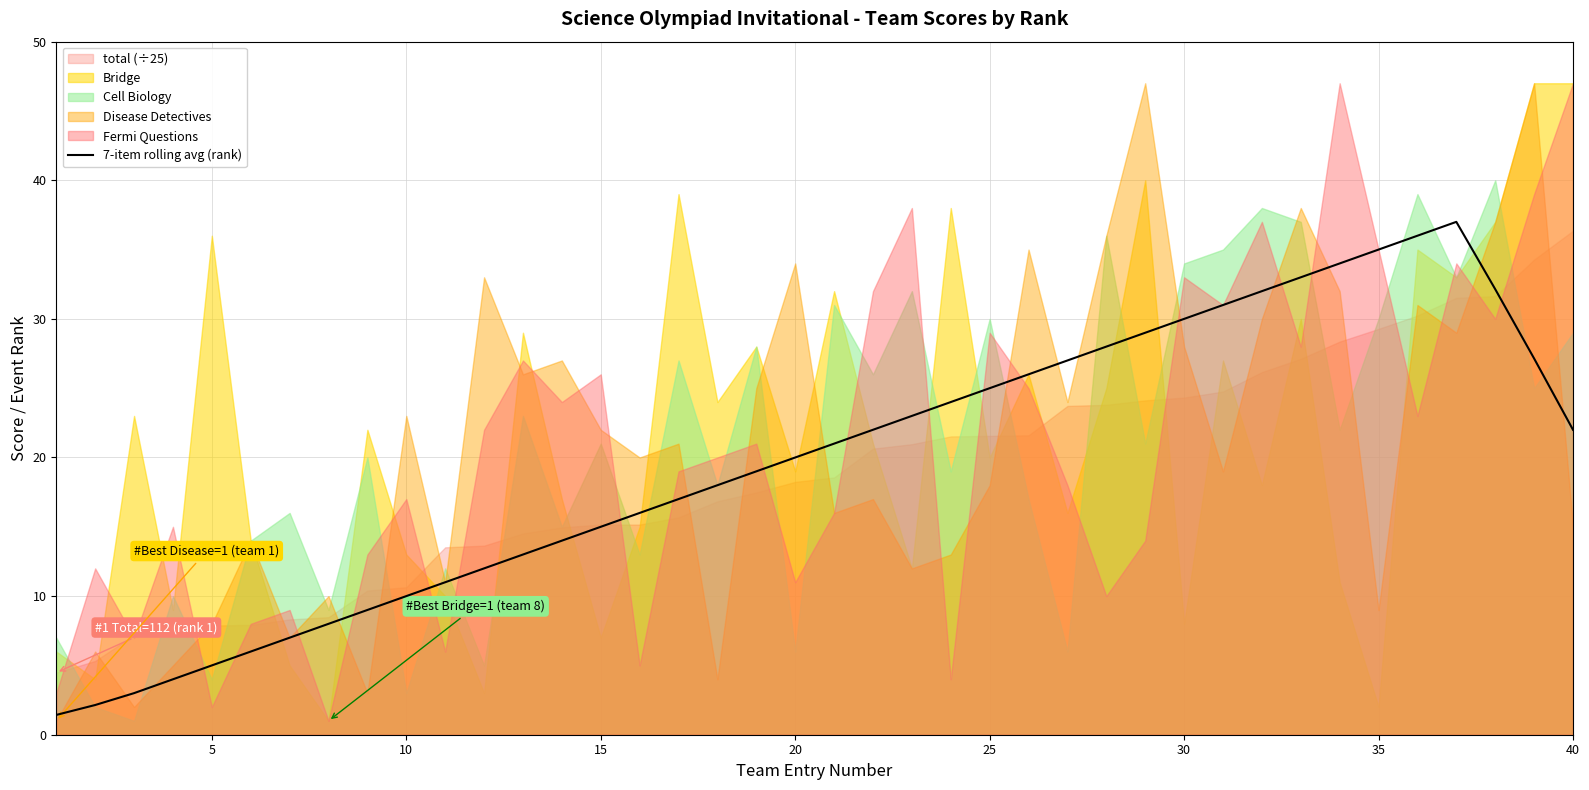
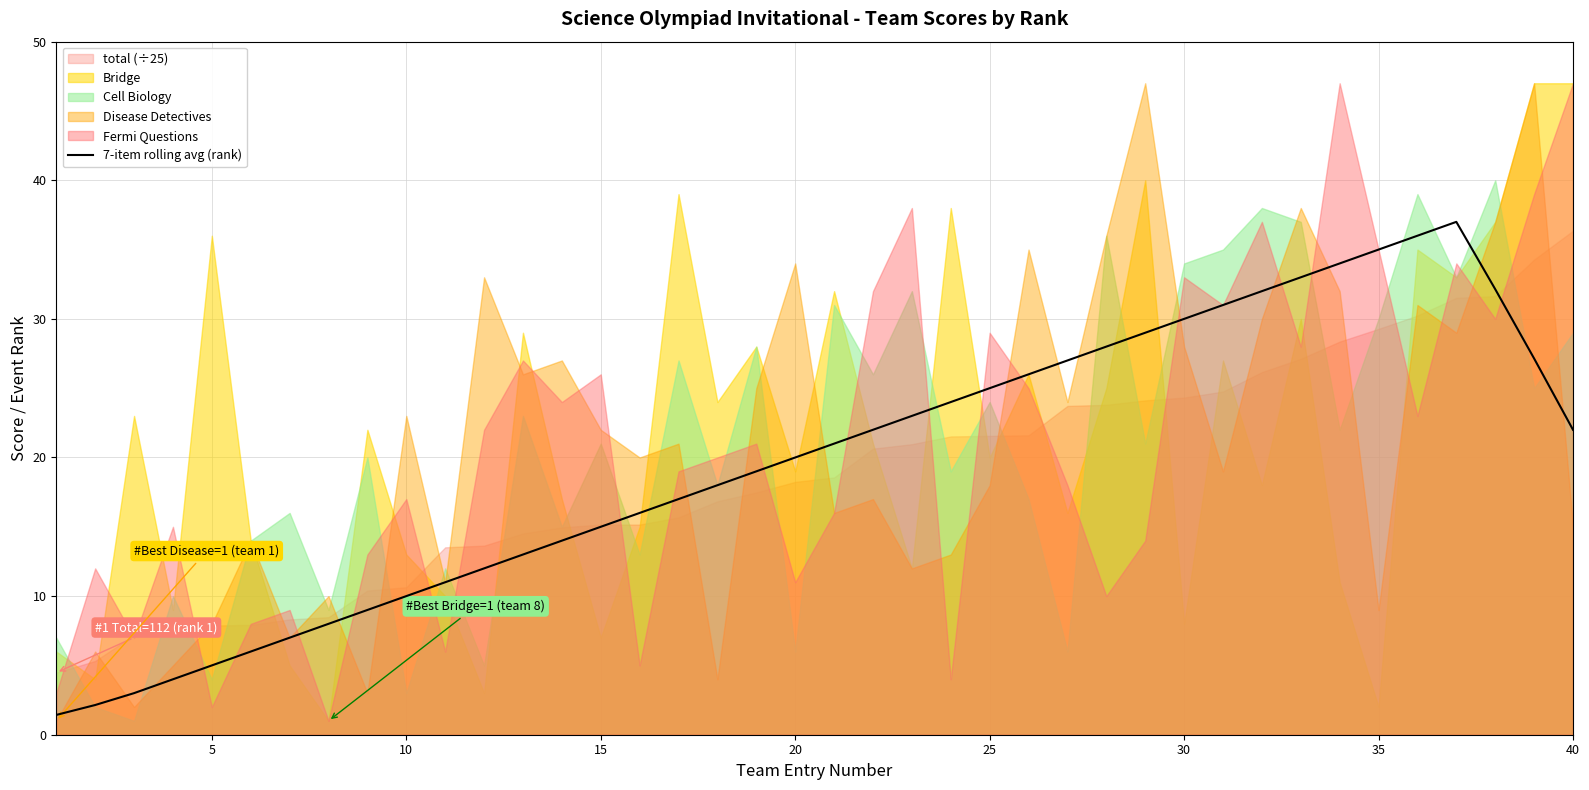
  {
    "7-item rolling avg (rank)": {
      "20": 20,
      "25": 25,
      "30": 30,
      "40": 22
    },
    "Cell Biology": {
      "15": 21,
      "20": 6,
-     "25": 30,
+     "25": 24,
      "30": 34,
      "35": 30,
      "40": 29
    }
  }
